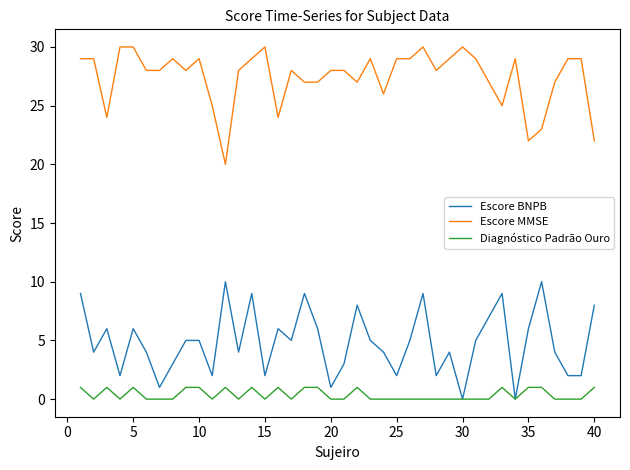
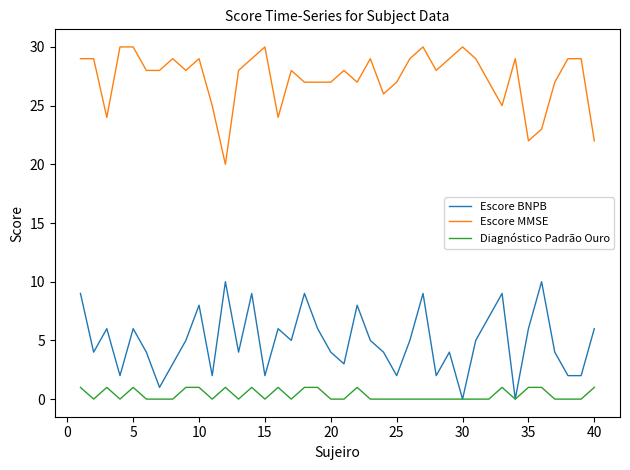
  {
    "Escore BNPB": {
      "5": 6,
-     "10": 5,
+     "10": 8,
      "15": 2,
-     "20": 1,
+     "20": 4,
      "25": 2,
      "35": 6,
-     "40": 8
+     "40": 6
    },
    "Escore MMSE": {
      "5": 30,
      "10": 29,
      "15": 30,
-     "20": 28,
-     "25": 29,
+     "20": 27,
+     "25": 27,
      "30": 30,
      "35": 22,
      "40": 22
    },
    "Diagnóstico Padrão Ouro": {
      "5": 1,
      "10": 1,
      "15": 0,
      "20": 0,
      "25": 0,
      "35": 1,
      "40": 1
    }
  }
